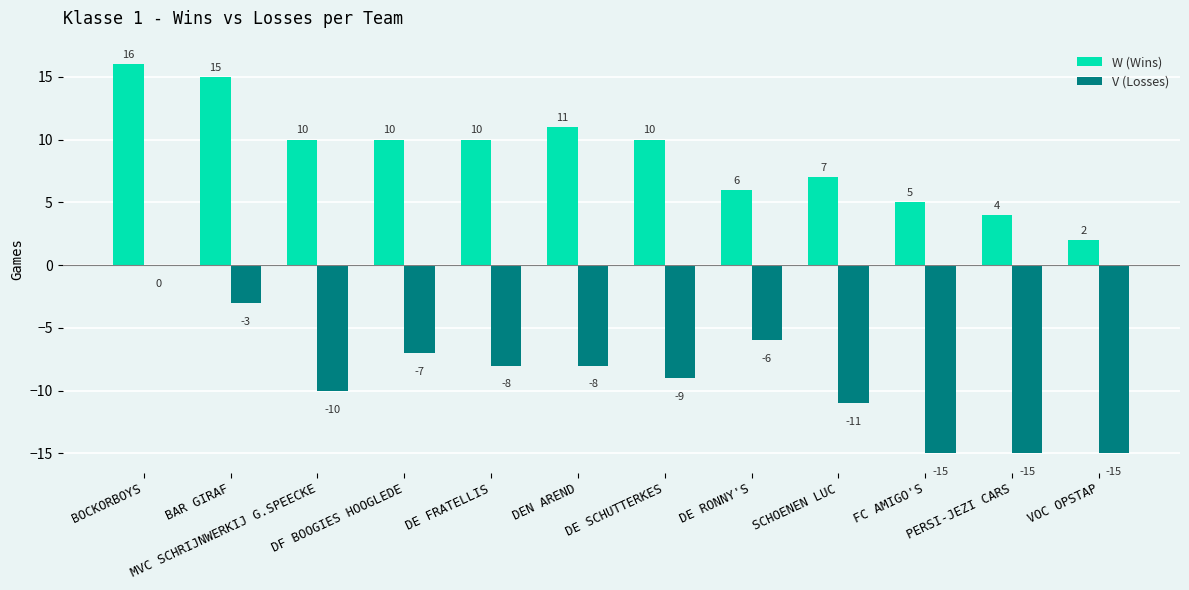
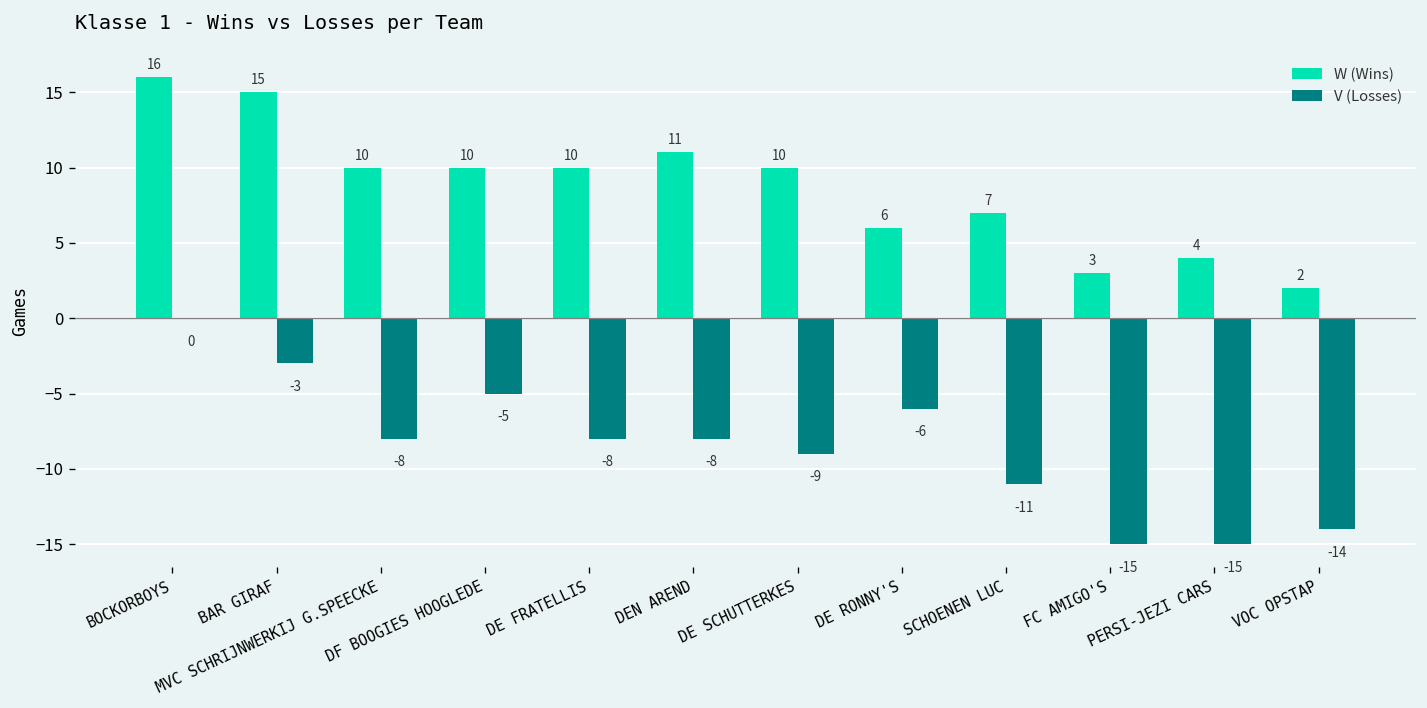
  {
    "W (Wins)": {
      "BOCKORBOYS": 16,
      "BAR GIRAF": 15,
      "MVC SCHRIJNWERKIJ G.SPEECKE": 10,
      "DF BOOGIES HOOGLEDE": 10,
      "DE FRATELLIS": 10,
      "DEN AREND": 11,
      "DE SCHUTTERKES": 10,
      "DE RONNY'S": 6,
      "SCHOENEN LUC": 7,
-     "FC AMIGO'S": 5,
+     "FC AMIGO'S": 3,
      "PERSI-JEZI CARS": 4,
      "VOC OPSTAP": 2
    },
    "V (Losses)": {
      "BOCKORBOYS": 0,
      "BAR GIRAF": -3,
-     "MVC SCHRIJNWERKIJ G.SPEECKE": -10,
-     "DF BOOGIES HOOGLEDE": -7,
+     "MVC SCHRIJNWERKIJ G.SPEECKE": -8,
+     "DF BOOGIES HOOGLEDE": -5,
      "DE FRATELLIS": -8,
      "DEN AREND": -8,
      "DE SCHUTTERKES": -9,
      "DE RONNY'S": -6,
      "SCHOENEN LUC": -11,
      "FC AMIGO'S": -15,
      "PERSI-JEZI CARS": -15,
-     "VOC OPSTAP": -15
+     "VOC OPSTAP": -14
    }
  }
